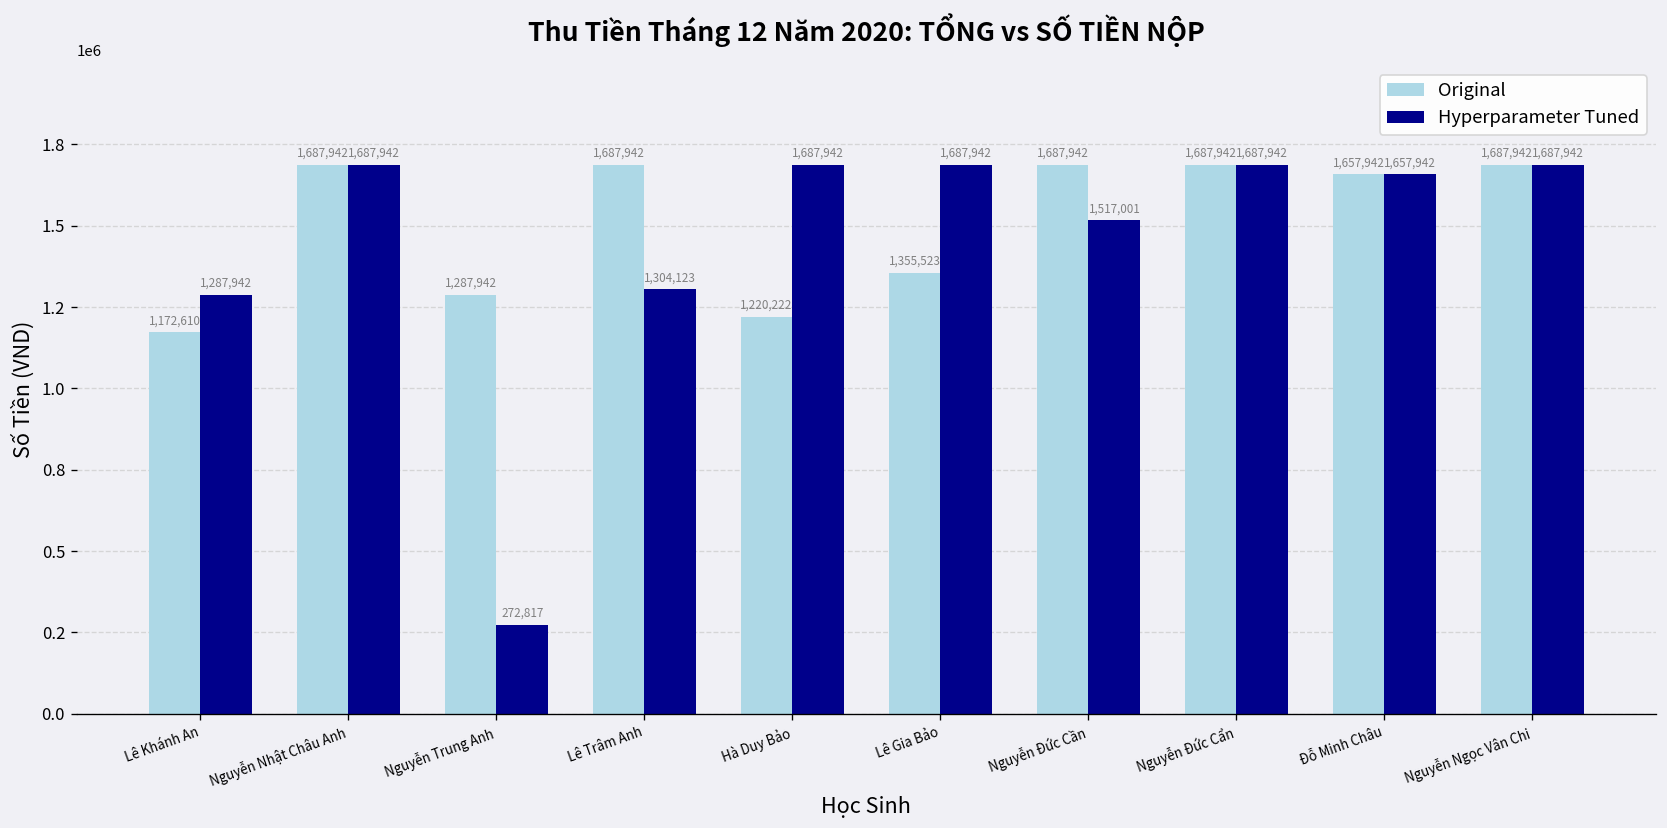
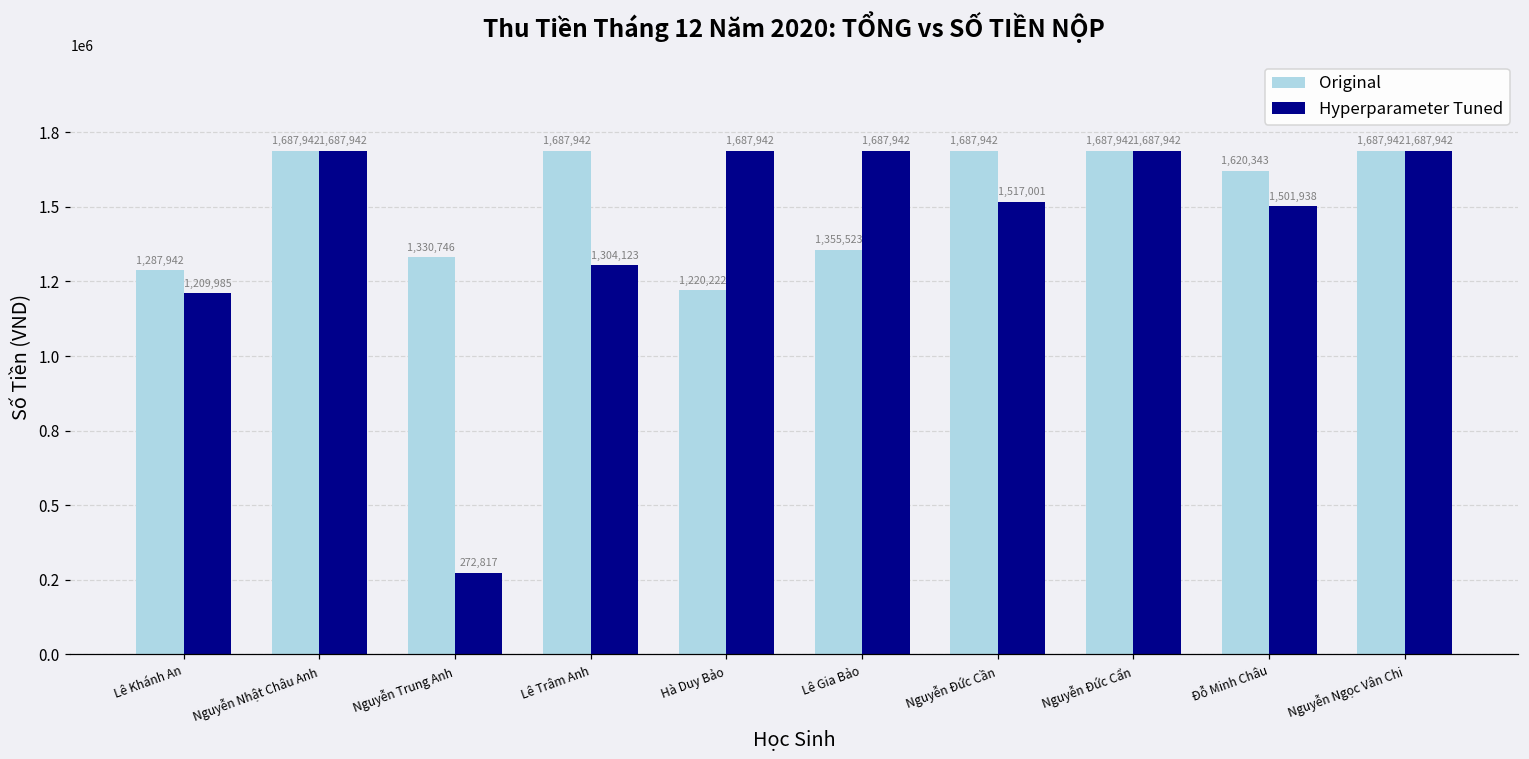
  {
    "Original": {
-     "Lê Khánh An": "1,172,610",
+     "Lê Khánh An": "1,287,942",
      "Nguyễn Nhật Châu Anh": "1,687,942",
-     "Nguyễn Trung Anh": "1,287,942",
+     "Nguyễn Trung Anh": "1,330,746",
      "Lê Trâm Anh": "1,687,942",
      "Hà Duy Bảo": "1,220,222",
      "Lê Gia Bảo": "1,355,523",
      "Nguyễn Đức Cần": "1,687,942",
      "Nguyễn Đức Cẩn": "1,687,942",
-     "Đỗ Minh Châu": "1,657,942",
+     "Đỗ Minh Châu": "1,620,343",
      "Nguyễn Ngọc Vân Chi": "1,687,942"
    },
    "Hyperparameter Tuned": {
-     "Lê Khánh An": "1,287,942",
+     "Lê Khánh An": "1,209,985",
      "Nguyễn Nhật Châu Anh": "1,687,942",
      "Nguyễn Trung Anh": "272,817",
      "Lê Trâm Anh": "1,304,123",
      "Hà Duy Bảo": "1,687,942",
      "Lê Gia Bảo": "1,687,942",
      "Nguyễn Đức Cần": "1,517,001",
      "Nguyễn Đức Cẩn": "1,687,942",
-     "Đỗ Minh Châu": "1,657,942",
+     "Đỗ Minh Châu": "1,501,938",
      "Nguyễn Ngọc Vân Chi": "1,687,942"
    }
  }
